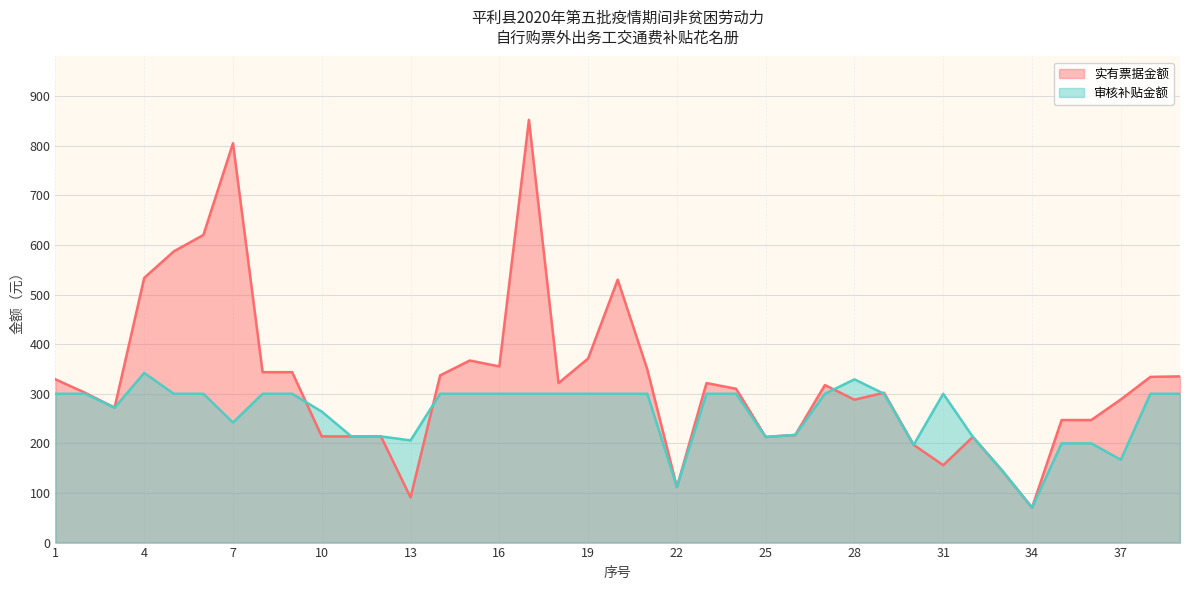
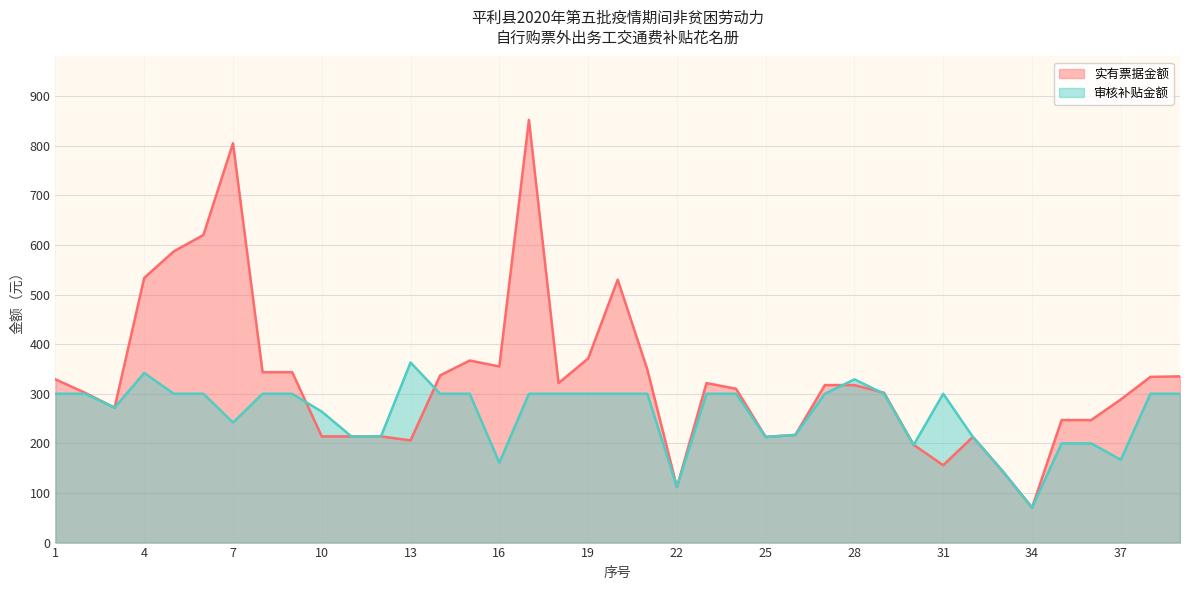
  {
    "实有票据金额": {
      "1": 330,
      "4": 530,
      "7": 800,
      "10": 210,
-     "13": 90,
+     "13": 210,
      "16": 360,
      "19": 370,
-     "28": 290,
+     "28": 320,
      "31": 160,
      "37": 290
    },
    "审核补贴金额": {
      "1": 300,
      "4": 340,
      "7": 240,
      "10": 260,
-     "13": 210,
-     "16": 300,
+     "13": 360,
+     "16": 160,
      "19": 300,
      "28": 330,
      "31": 300,
      "37": 170
    }
  }
